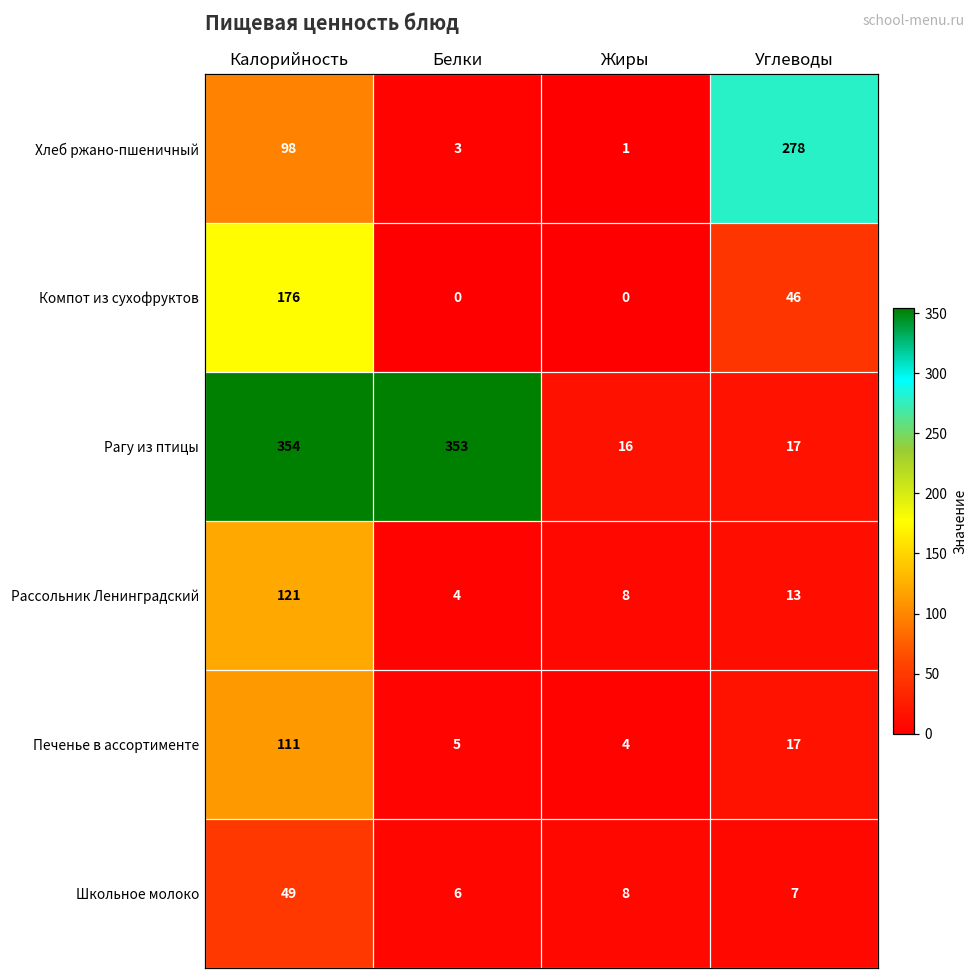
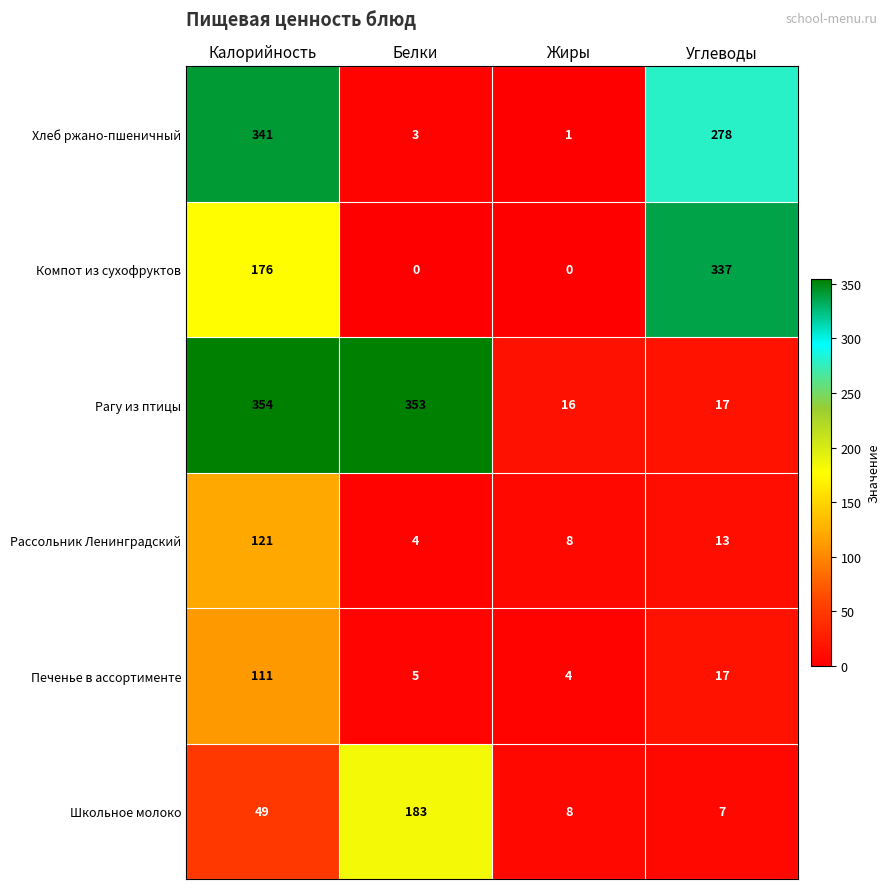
  {
    "Хлеб ржано-пшеничный": {
-     "Калорийность": 98,
+     "Калорийность": 341,
      "Белки": 3,
      "Жиры": 1,
      "Углеводы": 278
    },
    "Компот из сухофруктов": {
      "Калорийность": 176,
      "Белки": 0,
      "Жиры": 0,
-     "Углеводы": 46
+     "Углеводы": 337
    },
    "Рагу из птицы": {
      "Калорийность": 354,
      "Белки": 353,
      "Жиры": 16,
      "Углеводы": 17
    },
    "Рассольник Ленинградский": {
      "Калорийность": 121,
      "Белки": 4,
      "Жиры": 8,
      "Углеводы": 13
    },
    "Печенье в ассортименте": {
      "Калорийность": 111,
      "Белки": 5,
      "Жиры": 4,
      "Углеводы": 17
    },
    "Школьное молоко": {
      "Калорийность": 49,
-     "Белки": 6,
+     "Белки": 183,
      "Жиры": 8,
      "Углеводы": 7
    }
  }
